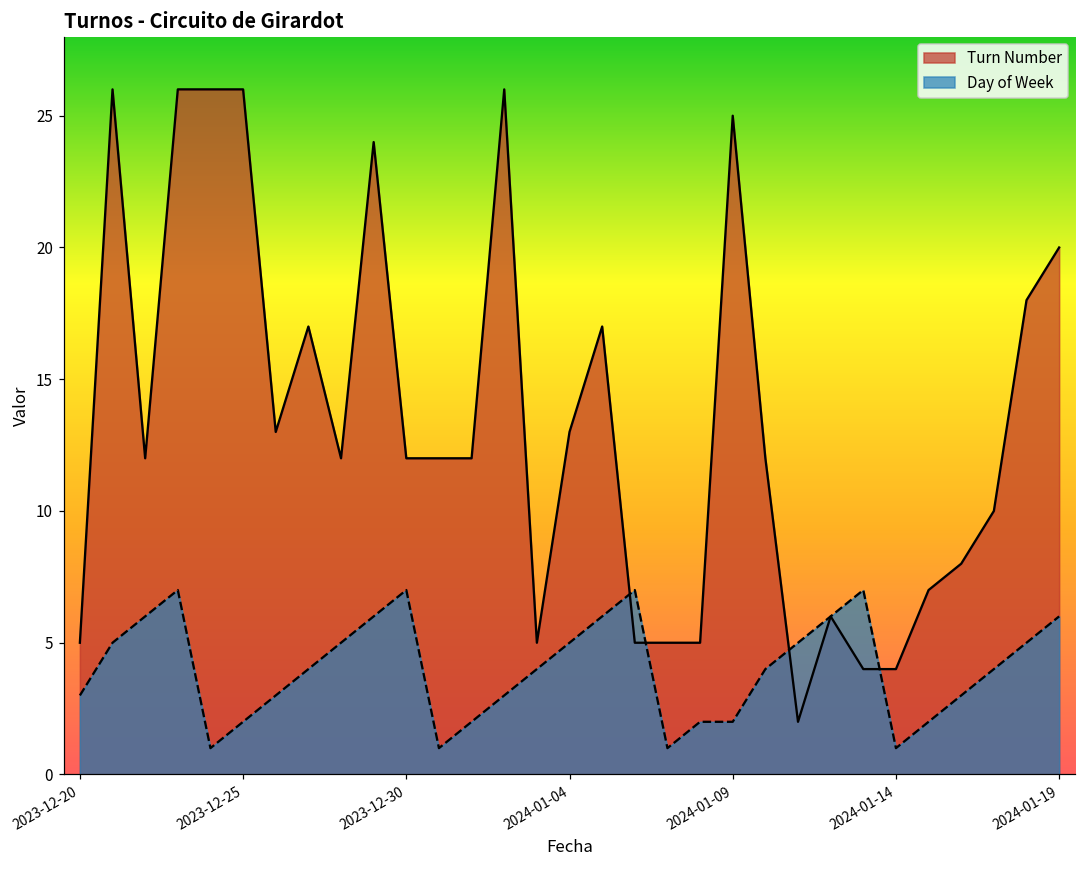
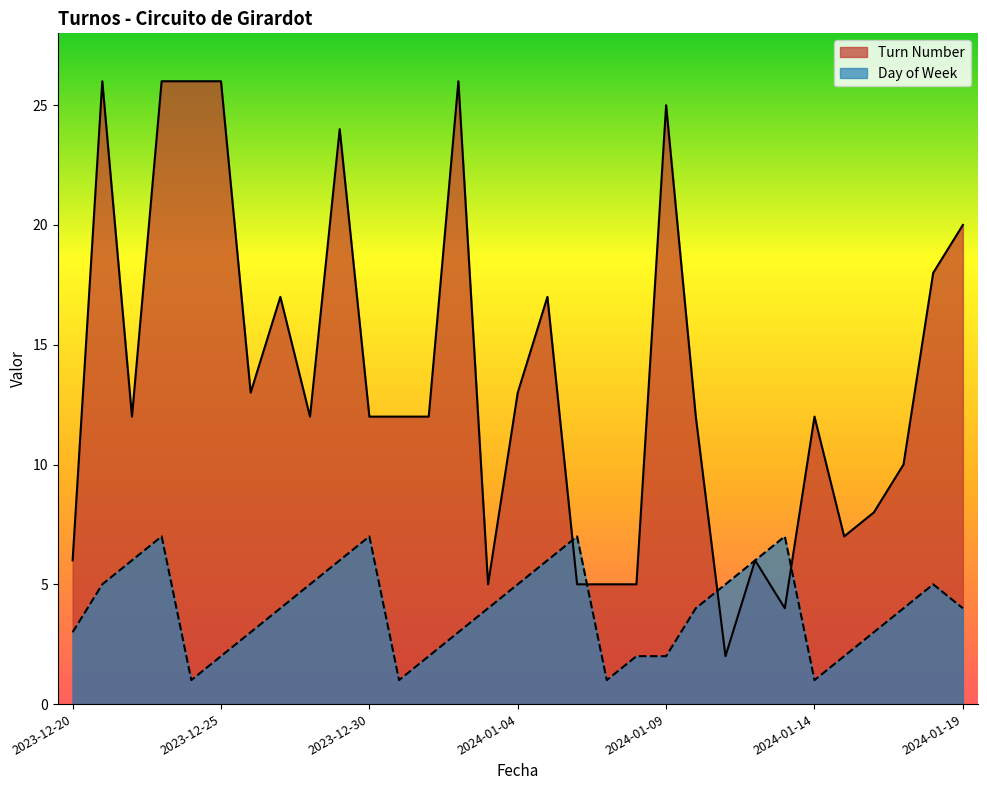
  {
    "Turn Number": {
-     "2023-12-20": 5,
+     "2023-12-20": 6,
      "2023-12-25": 26,
      "2023-12-30": 12,
      "2024-01-04": 13,
      "2024-01-09": 25,
-     "2024-01-14": 4,
+     "2024-01-14": 12,
      "2024-01-19": 20
    },
    "Day of Week": {
      "2023-12-20": 3,
      "2023-12-25": 2,
      "2023-12-30": 7,
      "2024-01-04": 5,
      "2024-01-09": 2,
      "2024-01-14": 1,
-     "2024-01-19": 6
+     "2024-01-19": 4
    }
  }
